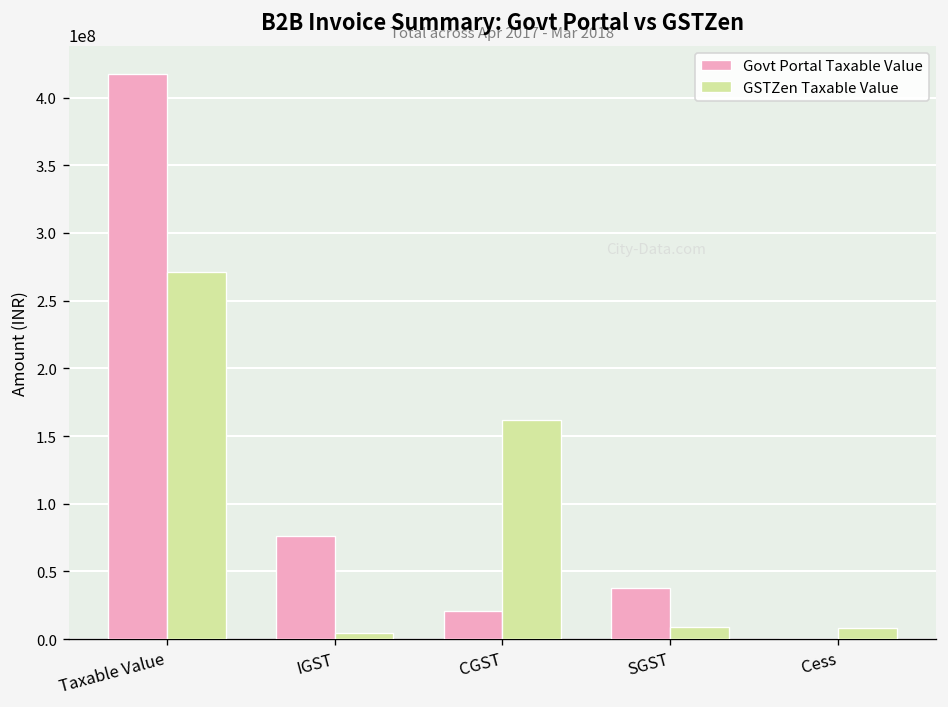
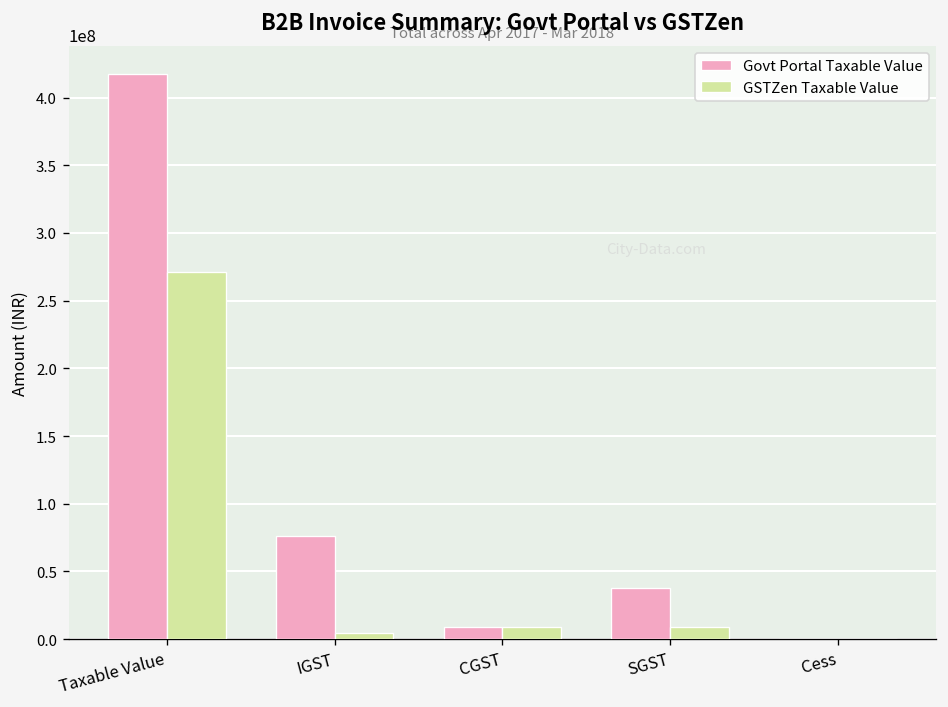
  {
    "Govt Portal Taxable Value": {
      "Taxable Value": 417000000,
      "IGST": 76000000,
-     "CGST": 21000000,
+     "CGST": 9000000,
      "SGST": 37000000,
      "Cess": 0
    },
    "GSTZen Taxable Value": {
      "Taxable Value": 271000000,
      "IGST": 4000000,
-     "CGST": 162000000,
+     "CGST": 9000000,
      "SGST": 9000000,
-     "Cess": 9000000
+     "Cess": 0
    }
  }
